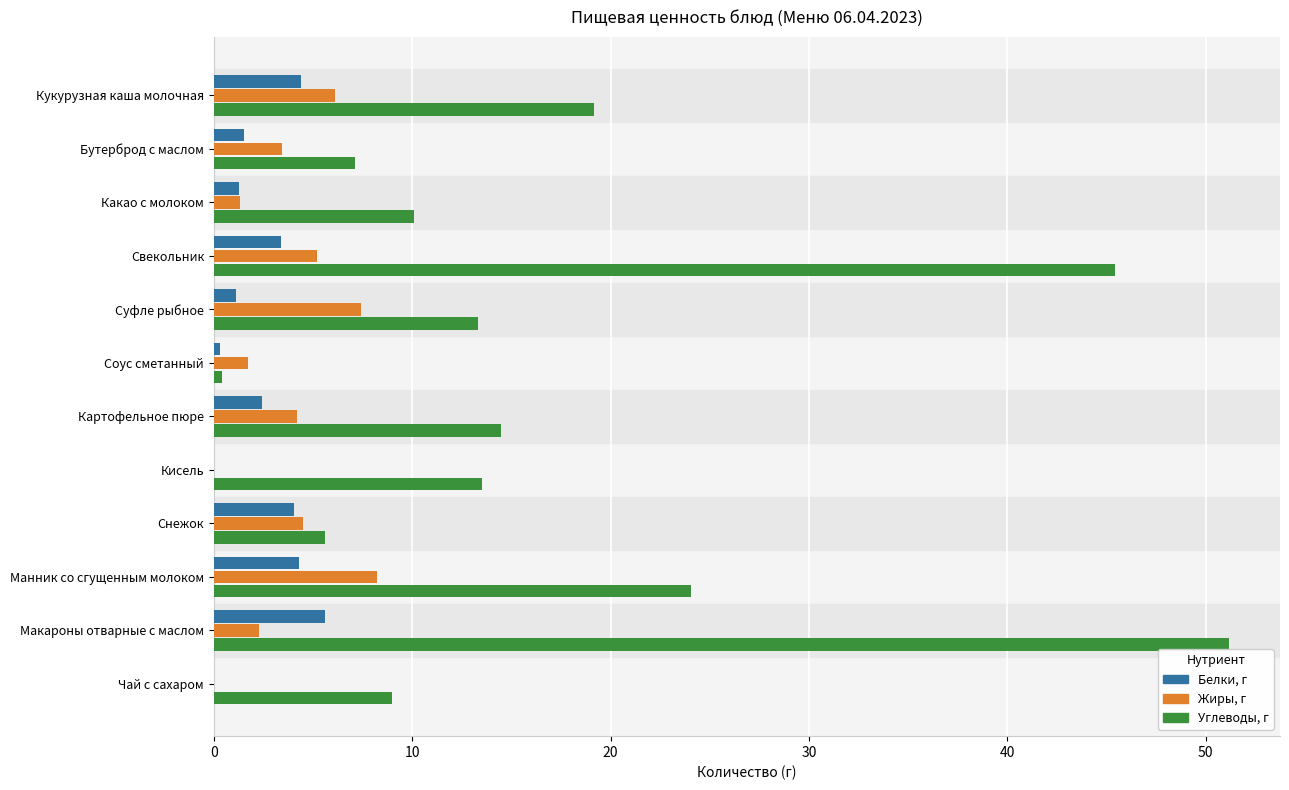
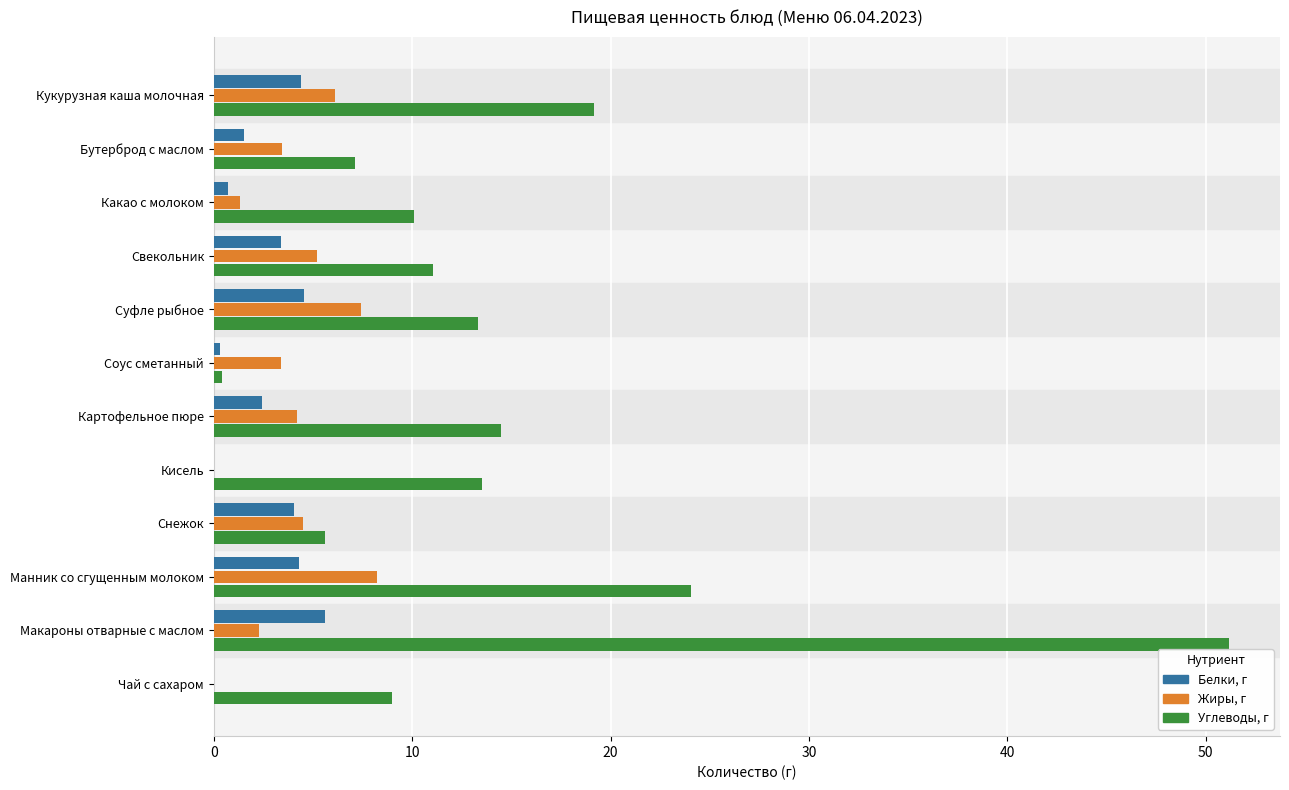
  {
    "Белки, г": {
      "Кукурузная каша молочная": 4.4,
      "Бутерброд с маслом": 1.5,
-     "Какао с молоком": 1.3,
+     "Какао с молоком": 0.7,
      "Свекольник": 3.4,
-     "Суфле рыбное": 1.1,
+     "Суфле рыбное": 4.6,
      "Соус сметанный": 0.3,
      "Картофельное пюре": 2.4,
      "Кисель": 0.0,
      "Снежок": 4.1,
      "Манник со сгущенным молоком": 4.3,
      "Макароны отварные с маслом": 5.6,
      "Чай с сахаром": 0.0
    },
    "Жиры, г": {
      "Кукурузная каша молочная": 6.1,
      "Бутерброд с маслом": 3.5,
      "Какао с молоком": 1.3,
      "Свекольник": 5.2,
      "Суфле рыбное": 7.4,
-     "Соус сметанный": 1.7,
+     "Соус сметанный": 3.4,
      "Картофельное пюре": 4.2,
      "Кисель": 0.0,
      "Снежок": 4.5,
      "Манник со сгущенным молоком": 8.2,
      "Макароны отварные с маслом": 2.3,
      "Чай с сахаром": 0.0
    },
    "Углеводы, г": {
      "Кукурузная каша молочная": 19.2,
      "Бутерброд с маслом": 7.1,
      "Какао с молоком": 10.1,
-     "Свекольник": 45.4,
+     "Свекольник": 11.0,
      "Суфле рыбное": 13.3,
      "Соус сметанный": 0.4,
      "Картофельное пюре": 14.5,
      "Кисель": 13.5,
      "Снежок": 5.6,
      "Манник со сгущенным молоком": 24.1,
      "Макароны отварные с маслом": 51.2,
      "Чай с сахаром": 9.0
    }
  }
